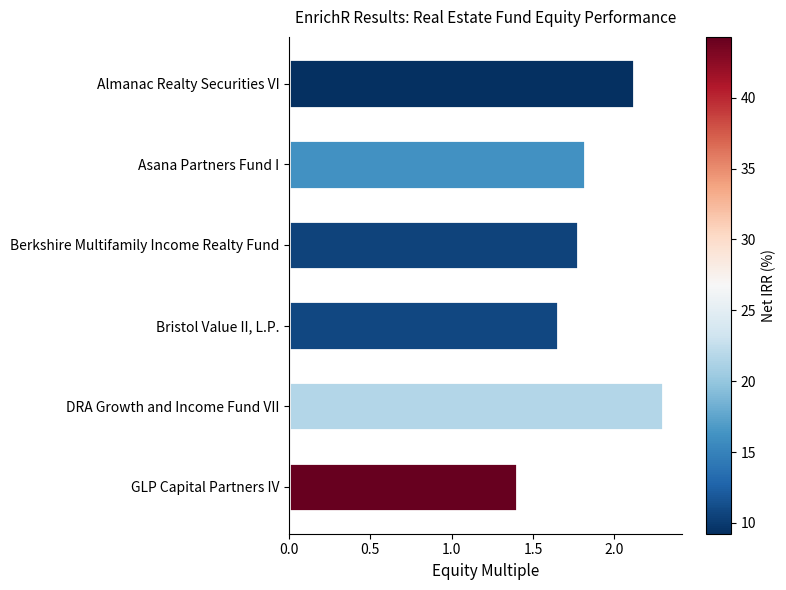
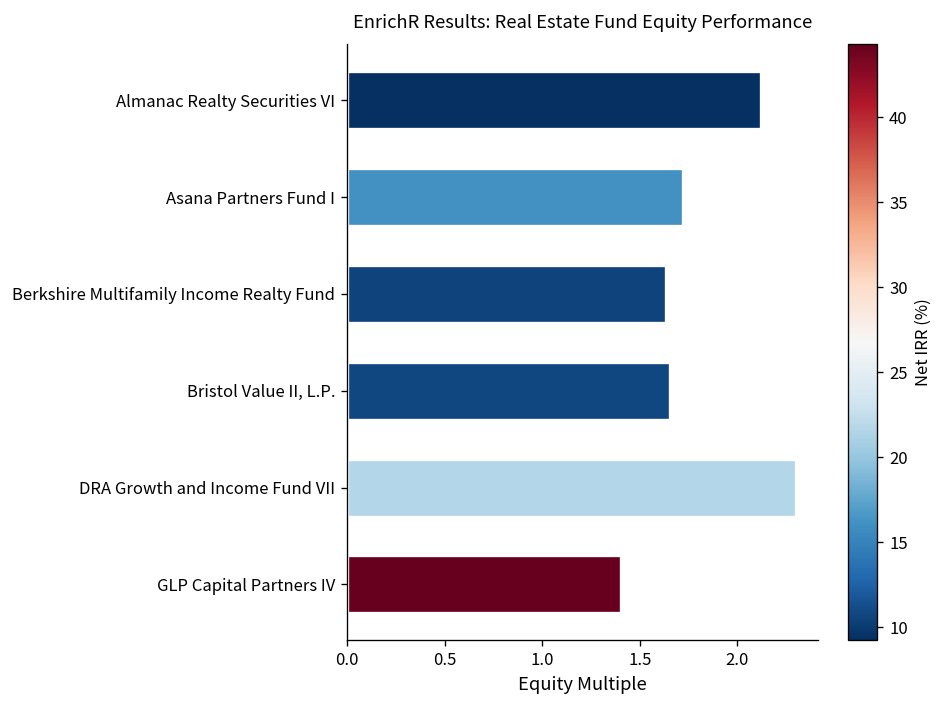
  {
    "Almanac Realty Securities VI": 2.12,
-   "Asana Partners Fund I": 1.82,
-   "Berkshire Multifamily Income Realty Fund": 1.77,
+   "Asana Partners Fund I": 1.72,
+   "Berkshire Multifamily Income Realty Fund": 1.63,
    "Bristol Value II, L.P.": 1.66,
    "DRA Growth and Income Fund VII": 2.30,
    "GLP Capital Partners IV": 1.40
  }
